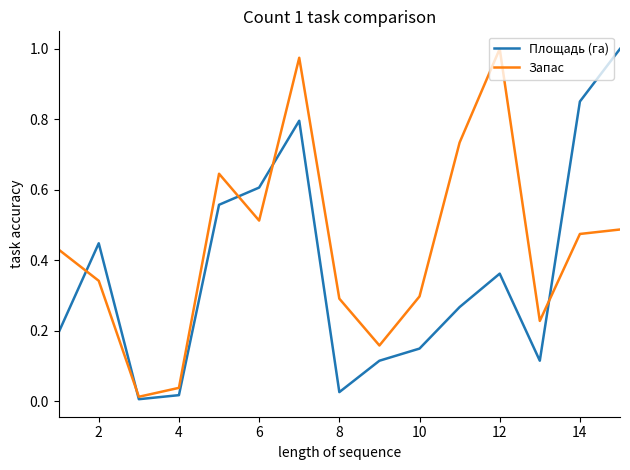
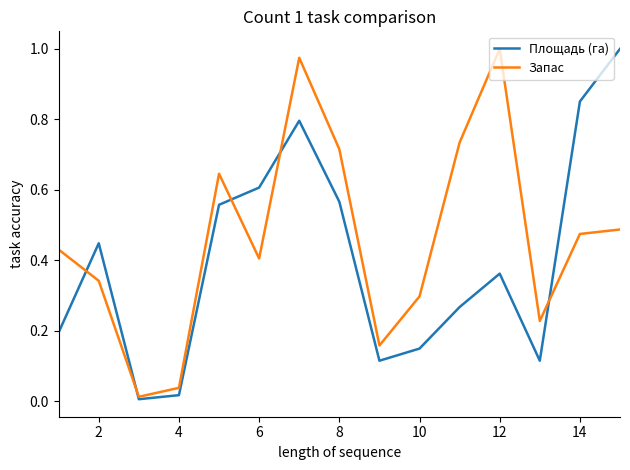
  {
    "Площадь (га)": {
      "2": 0.45,
      "4": 0.02,
      "6": 0.61,
-     "8": 0.03,
+     "8": 0.57,
      "10": 0.15,
      "12": 0.36,
      "14": 0.85
    },
    "Запас": {
      "2": 0.34,
      "4": 0.04,
-     "6": 0.51,
-     "8": 0.29,
+     "6": 0.41,
+     "8": 0.72,
      "10": 0.30,
      "14": 0.47
    }
  }
